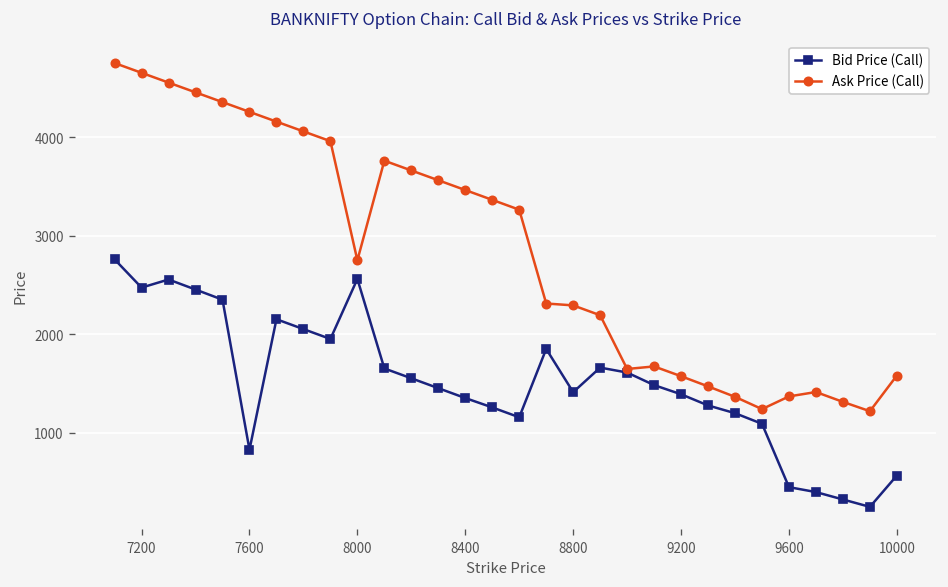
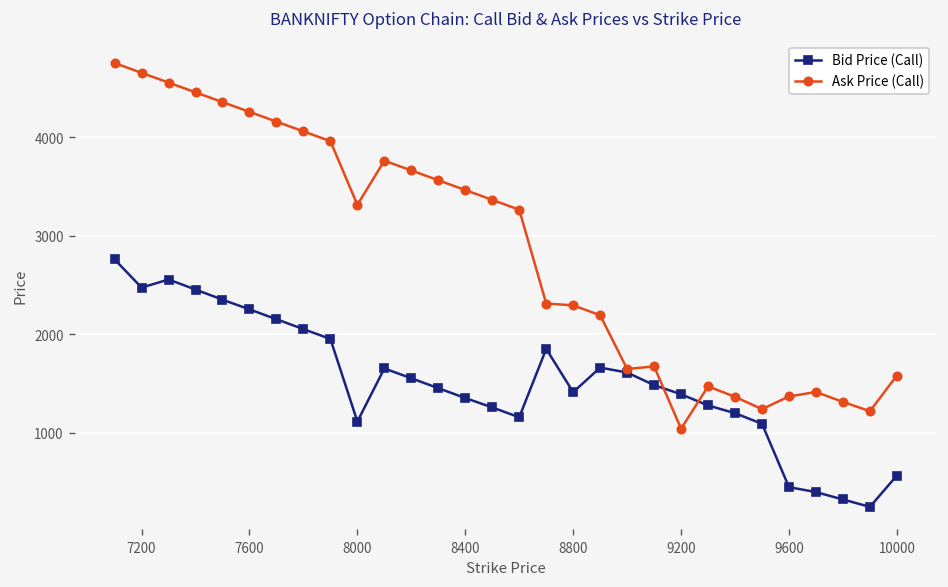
  {
    "Bid Price (Call)": {
      "7200": 2500,
-     "7600": 800,
-     "8000": 2600,
+     "7600": 2300,
+     "8000": 1100,
      "8400": 1400,
      "8800": 1400,
      "9200": 1400,
      "9600": 500,
      "10000": 600
    },
    "Ask Price (Call)": {
      "7200": 4700,
      "7600": 4300,
-     "8000": 2800,
+     "8000": 3300,
      "8400": 3500,
      "8800": 2300,
-     "9200": 1600,
+     "9200": 1000,
      "9600": 1400,
      "10000": 1600
    }
  }
